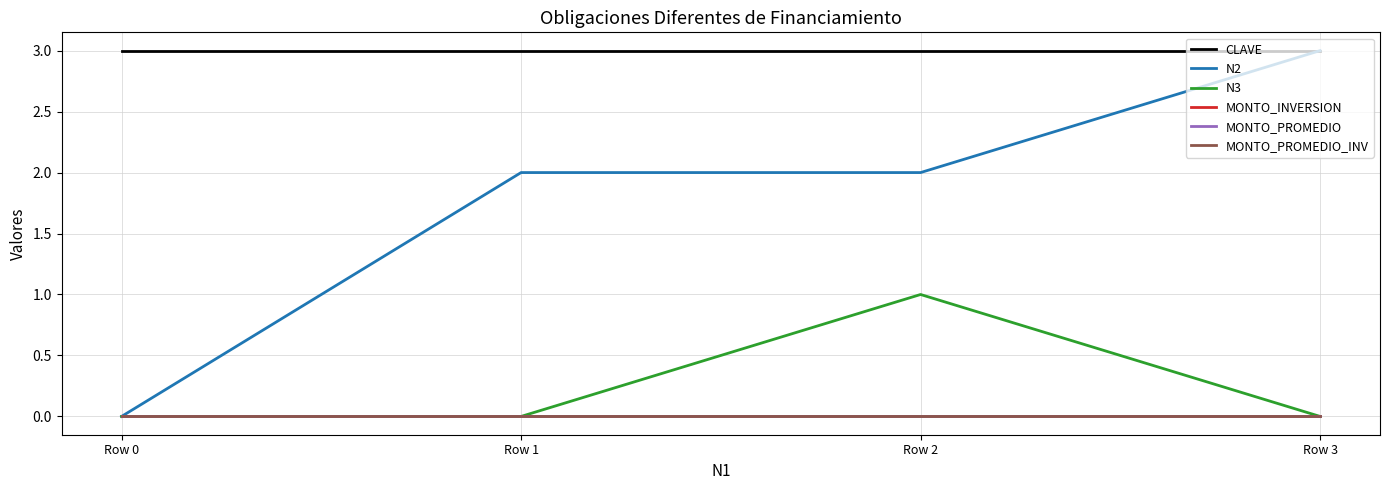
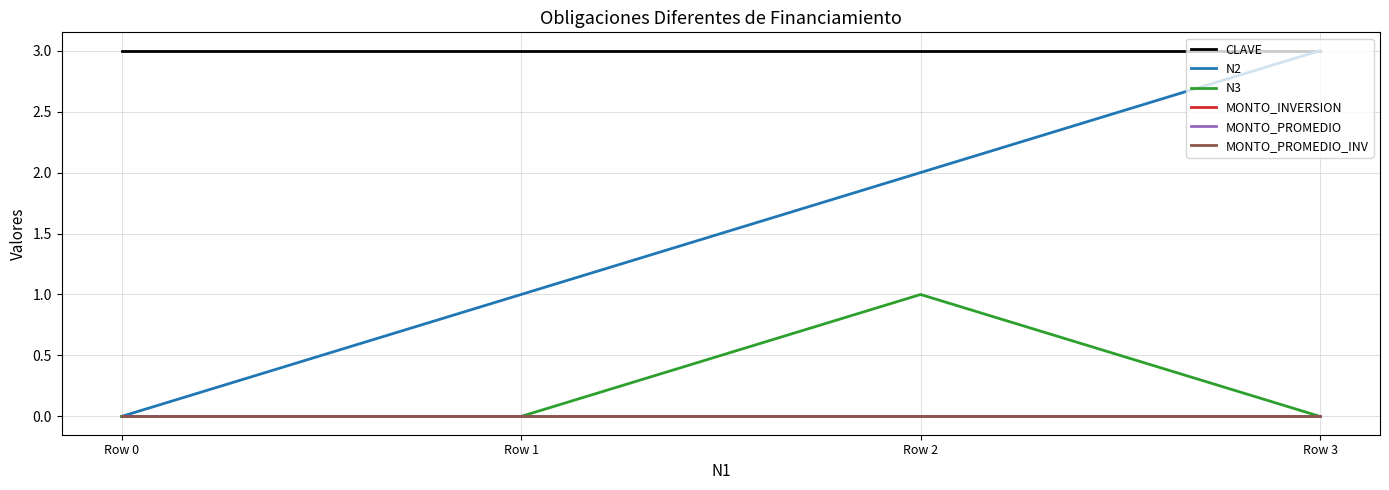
  {
    "CLAVE": {
      "Row 0": 3,
      "Row 1": 3,
      "Row 2": 3
    },
    "N2": {
-     "Row 1": 2,
+     "Row 1": 1,
      "Row 2": 2
    },
    "N3": {
      "Row 2": 1
    },
    "MONTO_PROMEDIO_INV": {
      "Row 2": 0
    }
  }
